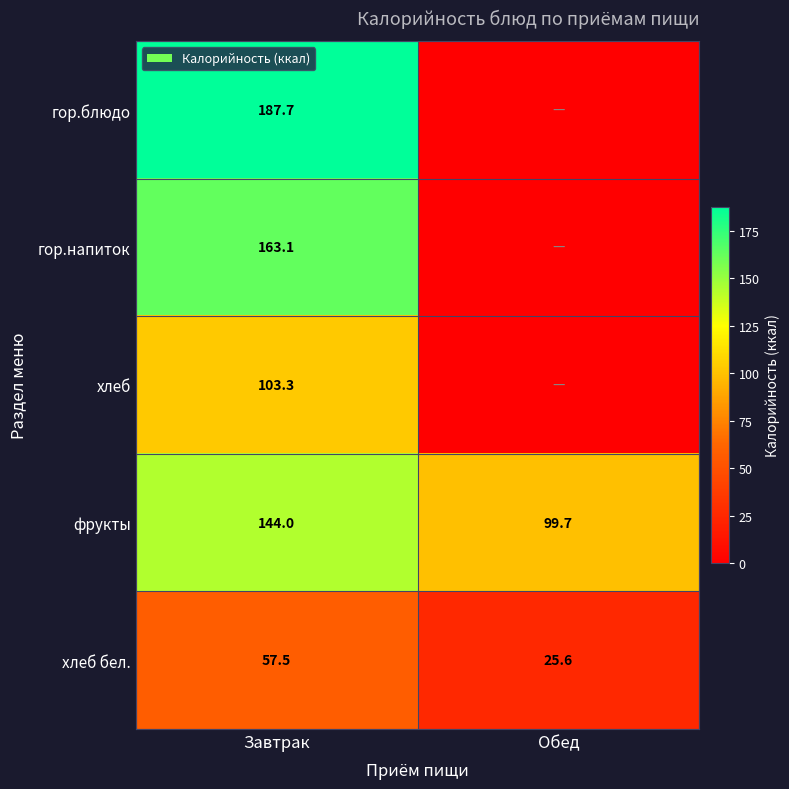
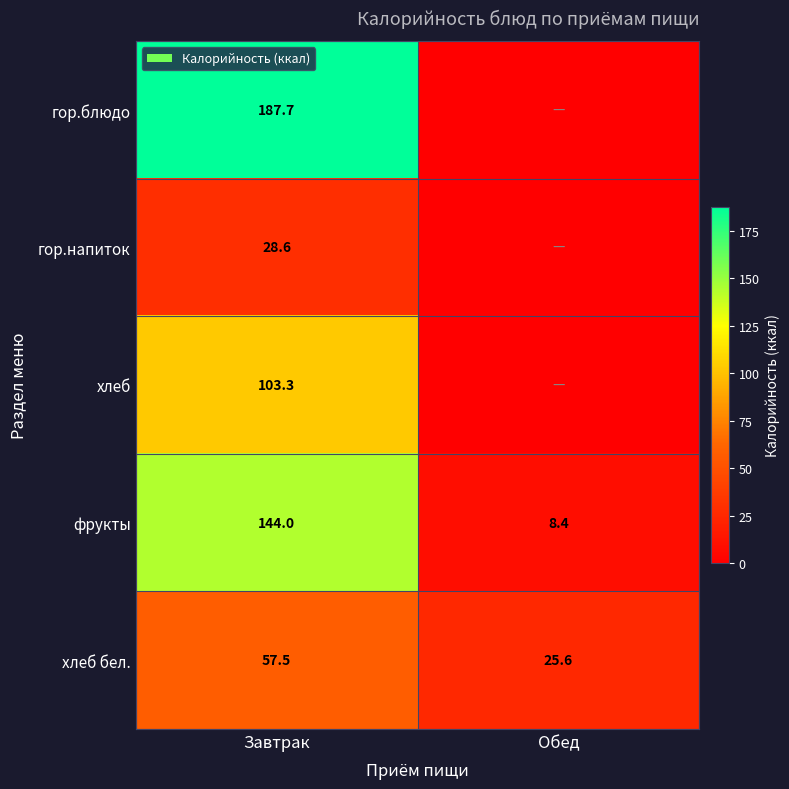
  {
    "гор.блюдо": {
      "Завтрак": 187.7
    },
    "гор.напиток": {
-     "Завтрак": 163.1
+     "Завтрак": 28.6
    },
    "хлеб": {
      "Завтрак": 103.3
    },
    "фрукты": {
      "Завтрак": 144.0,
-     "Обед": 99.7
+     "Обед": 8.4
    },
    "хлеб бел.": {
      "Завтрак": 57.5,
      "Обед": 25.6
    }
  }
